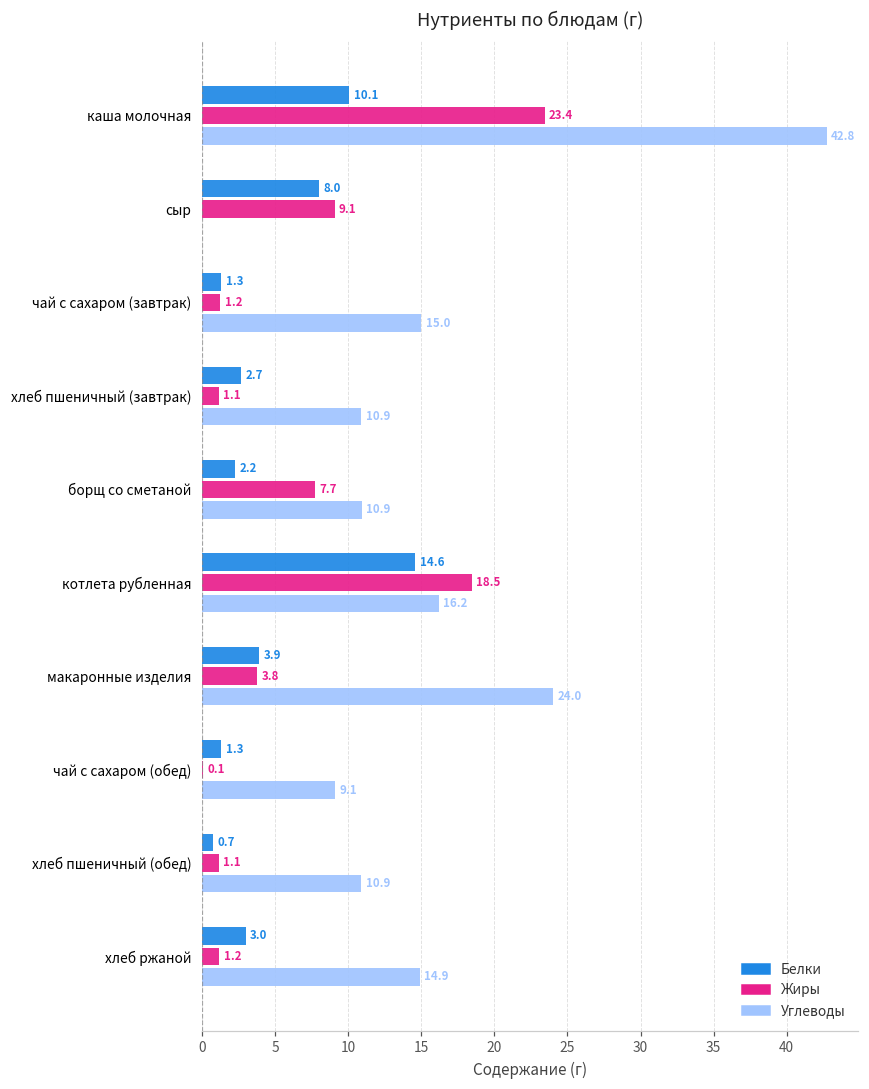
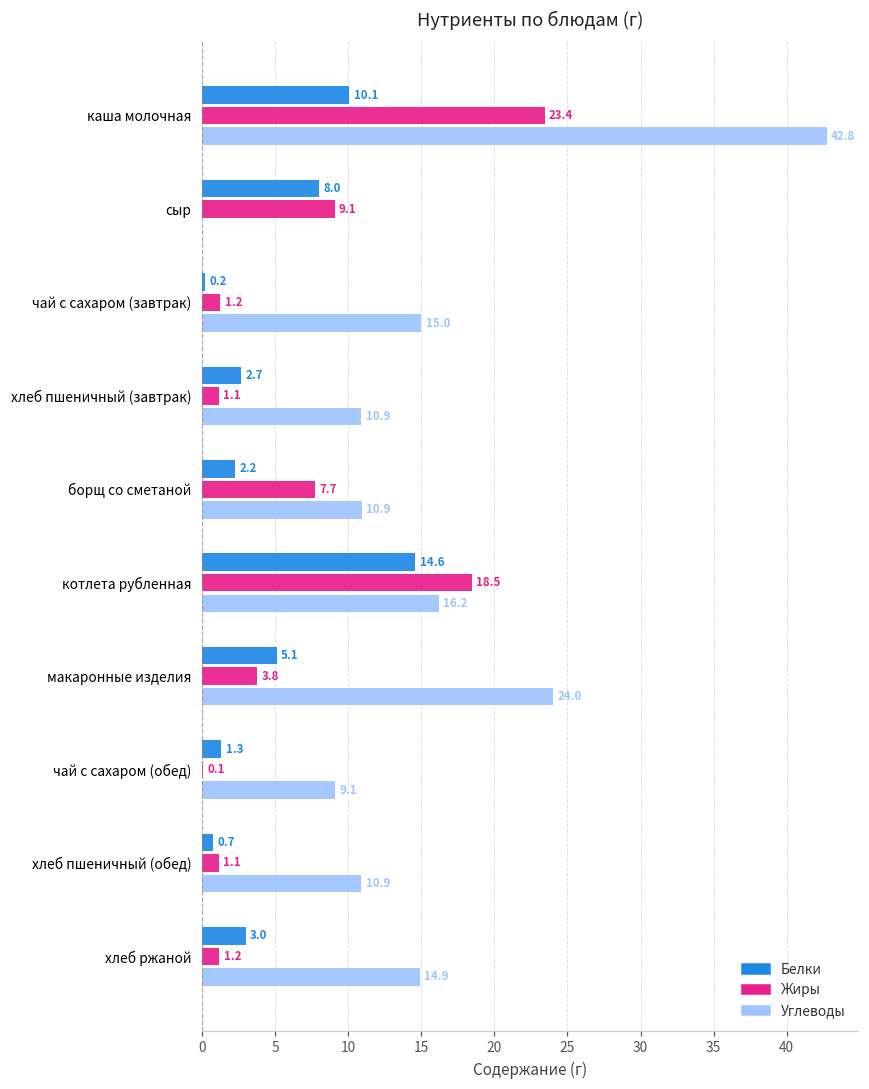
  {
    "Белки": {
      "каша молочная": 10.1,
      "сыр": 8.0,
-     "чай с сахаром (завтрак)": 1.3,
+     "чай с сахаром (завтрак)": 0.2,
      "хлеб пшеничный (завтрак)": 2.7,
      "борщ со сметаной": 2.2,
      "котлета рубленная": 14.6,
-     "макаронные изделия": 3.9,
+     "макаронные изделия": 5.1,
      "чай с сахаром (обед)": 1.3,
      "хлеб пшеничный (обед)": 0.7,
      "хлеб ржаной": 3.0
    },
    "Жиры": {
      "каша молочная": 23.4,
      "сыр": 9.1,
      "чай с сахаром (завтрак)": 1.2,
      "хлеб пшеничный (завтрак)": 1.1,
      "борщ со сметаной": 7.7,
      "котлета рубленная": 18.5,
      "макаронные изделия": 3.8,
      "чай с сахаром (обед)": 0.1,
      "хлеб пшеничный (обед)": 1.1,
      "хлеб ржаной": 1.2
    },
    "Углеводы": {
      "каша молочная": 42.8,
      "чай с сахаром (завтрак)": 15.0,
      "хлеб пшеничный (завтрак)": 10.9,
      "борщ со сметаной": 10.9,
      "котлета рубленная": 16.2,
      "макаронные изделия": 24.0,
      "чай с сахаром (обед)": 9.1,
      "хлеб пшеничный (обед)": 10.9,
      "хлеб ржаной": 14.9
    }
  }
